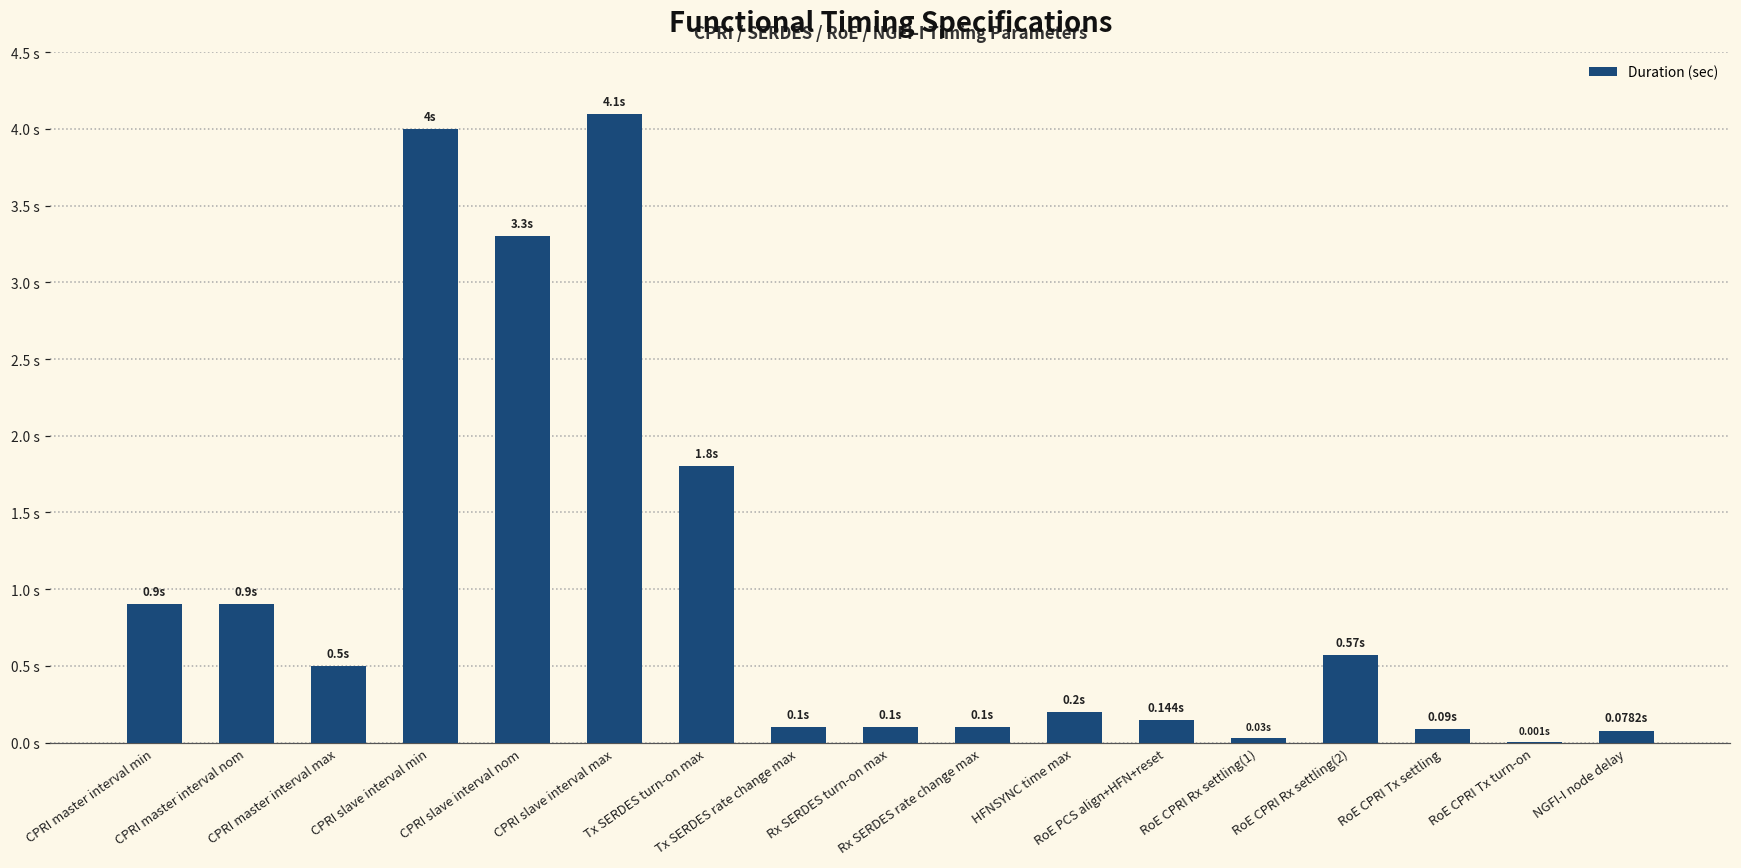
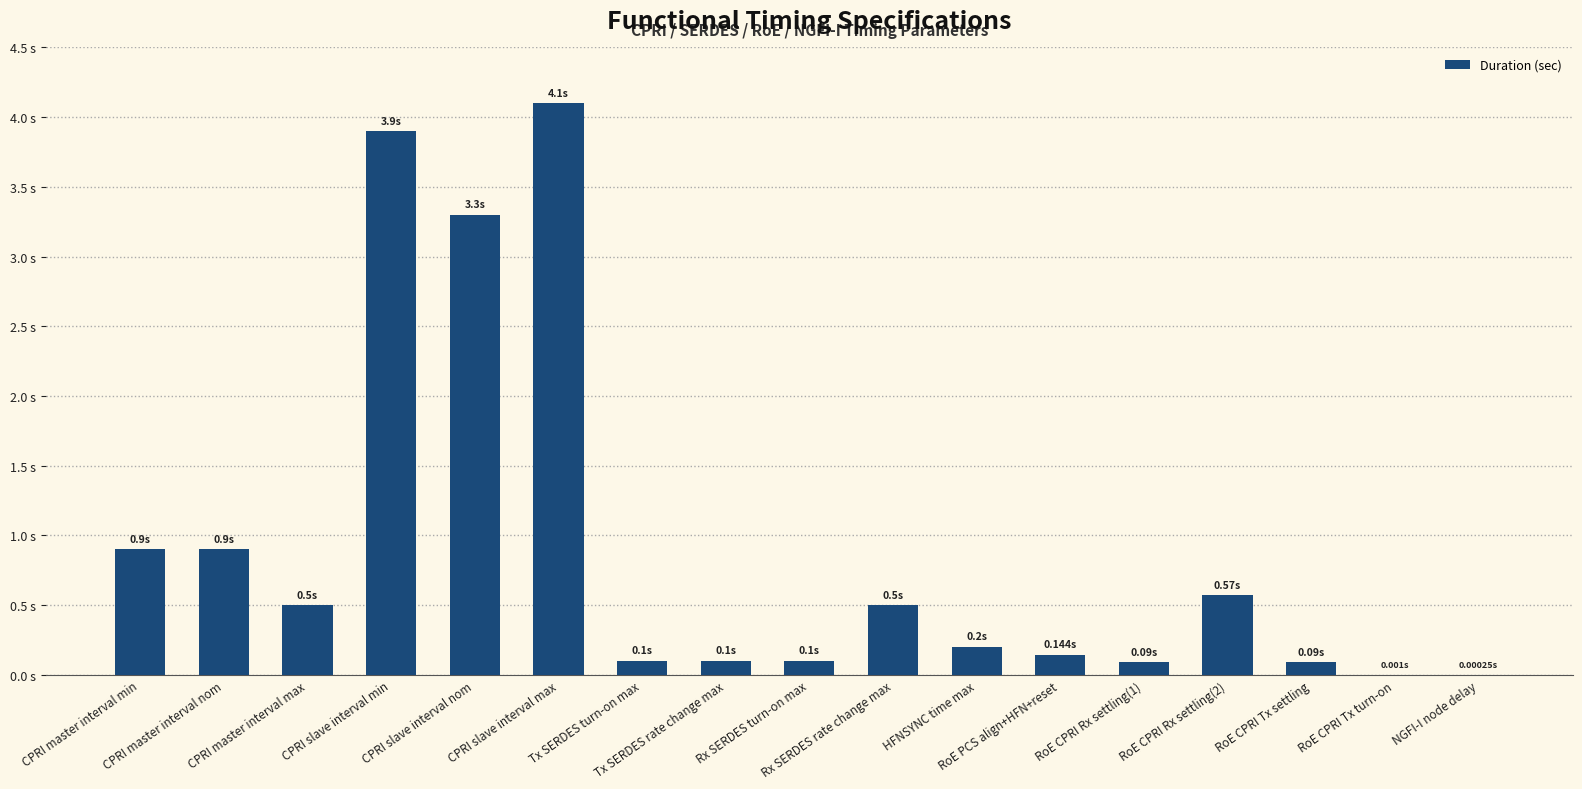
  {
    "CPRI master interval min": "0.9s",
    "CPRI master interval nom": "0.9s",
    "CPRI master interval max": "0.5s",
-   "CPRI slave interval min": "4s",
+   "CPRI slave interval min": "3.9s",
    "CPRI slave interval nom": "3.3s",
    "CPRI slave interval max": "4.1s",
-   "Tx SERDES turn-on max": "1.8s",
+   "Tx SERDES turn-on max": "0.1s",
    "Tx SERDES rate change max": "0.1s",
    "Rx SERDES turn-on max": "0.1s",
-   "Rx SERDES rate change max": "0.1s",
+   "Rx SERDES rate change max": "0.5s",
    "HFNSYNC time max": "0.2s",
    "RoE PCS align+HFN+reset": "0.144s",
-   "RoE CPRI Rx settling(1)": "0.03s",
+   "RoE CPRI Rx settling(1)": "0.09s",
    "RoE CPRI Rx settling(2)": "0.57s",
    "RoE CPRI Tx settling": "0.09s",
    "RoE CPRI Tx turn-on": "0.001s",
-   "NGFI-I node delay": "0.0782s"
+   "NGFI-I node delay": "0.00025s"
  }
